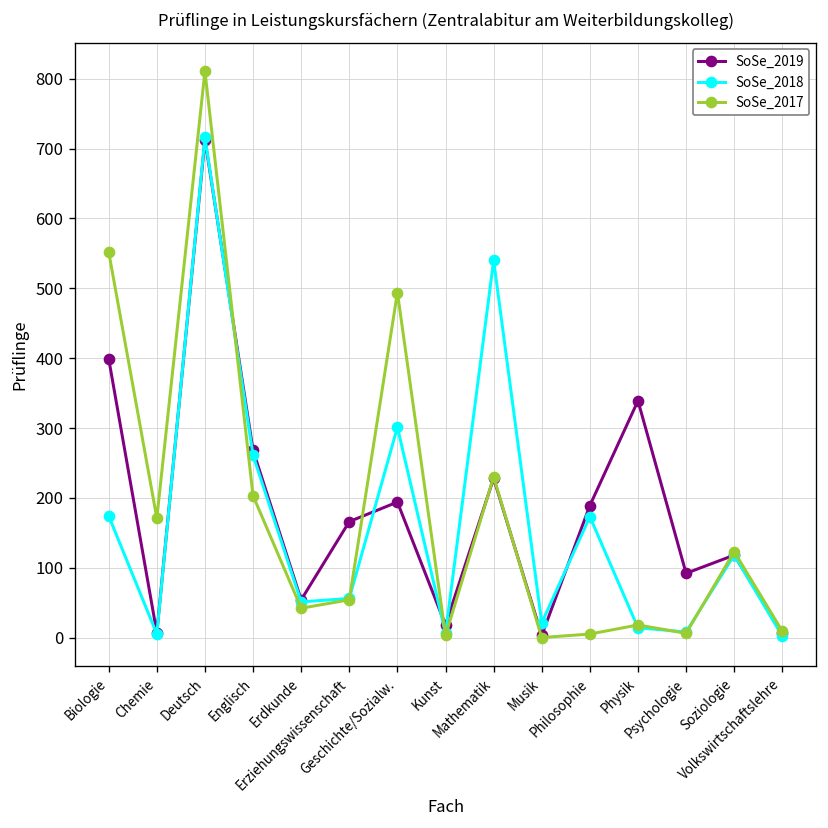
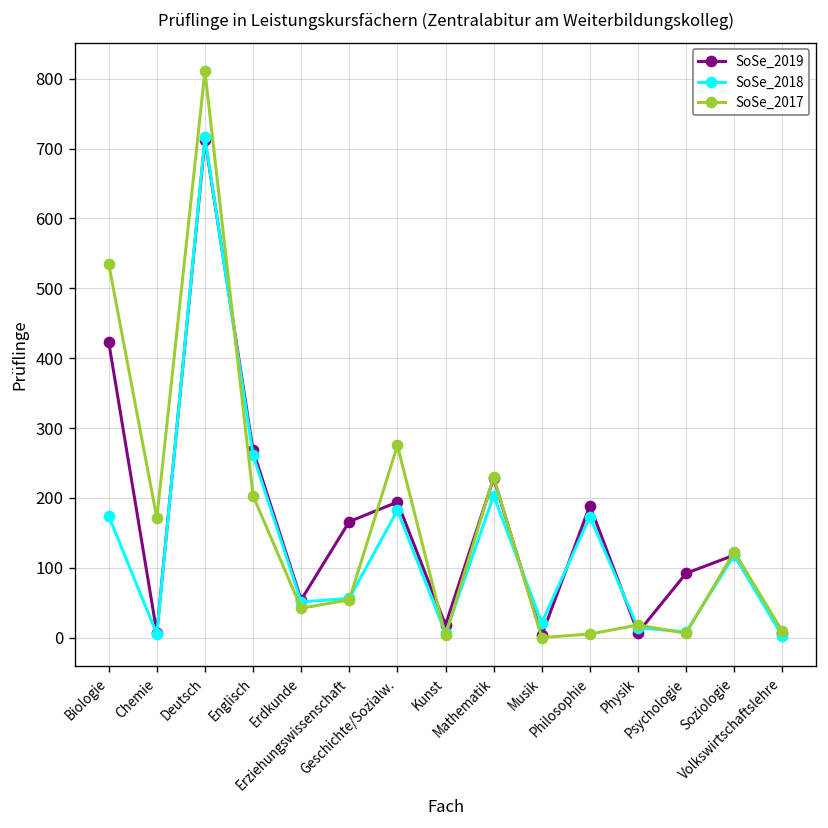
  {
    "SoSe_2019": {
-     "Biologie": 400,
+     "Biologie": 420,
      "Englisch": 270,
      "Erziehungswissenschaft": 170,
      "Geschichte/Sozialw.": 190,
      "Kunst": 20,
      "Philosophie": 190,
-     "Physik": 340,
+     "Physik": 10,
      "Psychologie": 90
    },
    "SoSe_2018": {
      "Biologie": 170,
      "Englisch": 260,
-     "Geschichte/Sozialw.": 300,
-     "Mathematik": 540,
+     "Geschichte/Sozialw.": 180,
+     "Mathematik": 200,
      "Musik": 20,
      "Philosophie": 170
    },
    "SoSe_2017": {
-     "Biologie": 550,
+     "Biologie": 540,
      "Chemie": 170,
      "Deutsch": 810,
      "Englisch": 200,
      "Erdkunde": 40,
-     "Geschichte/Sozialw.": 490,
+     "Geschichte/Sozialw.": 280,
      "Philosophie": 10,
      "Soziologie": 120
    }
  }
